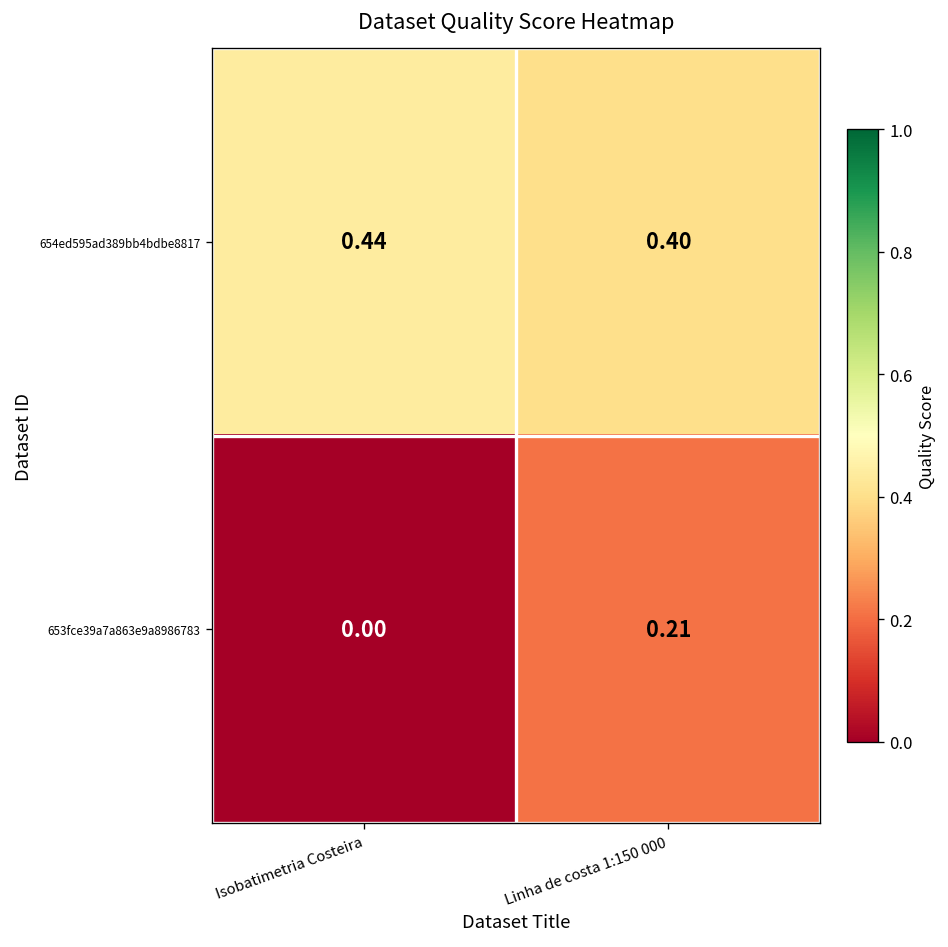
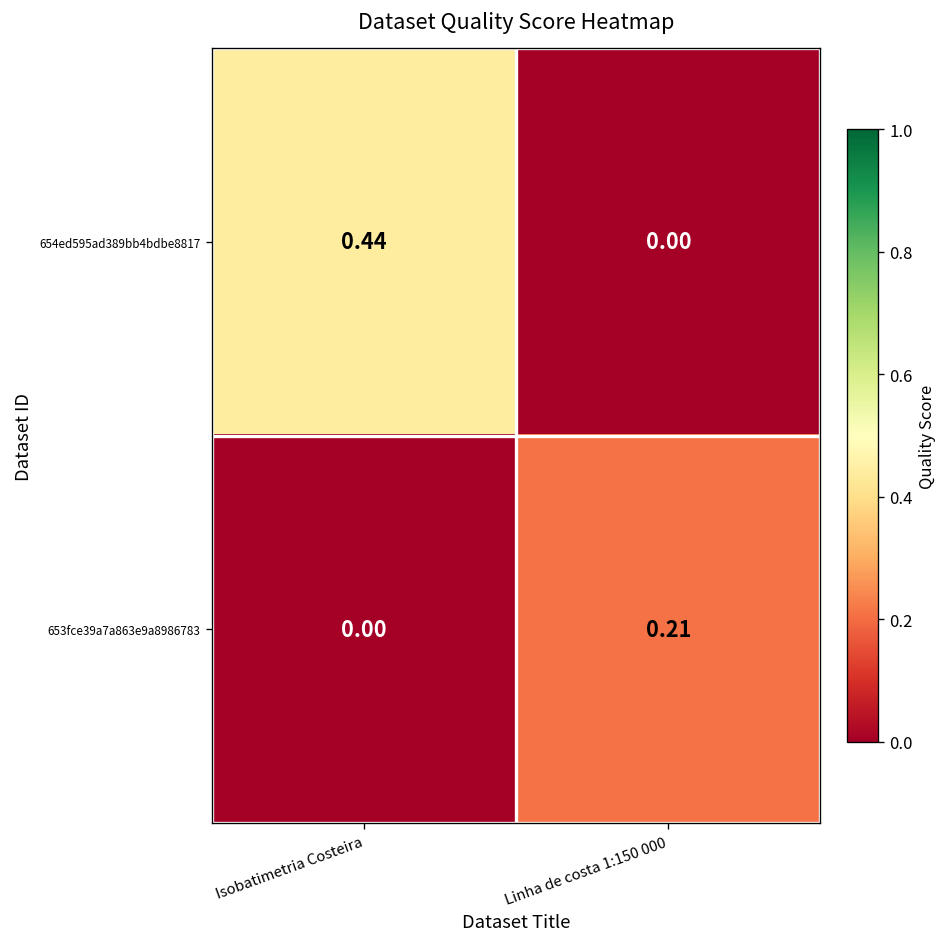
  {
    "654ed595ad389bb4bdbe8817": {
      "Isobatimetria Costeira": 0.44,
-     "Linha de costa 1:150 000": 0.40
+     "Linha de costa 1:150 000": 0.00
    },
    "653fce39a7a863e9a8986783": {
      "Isobatimetria Costeira": 0.00,
      "Linha de costa 1:150 000": 0.21
    }
  }
